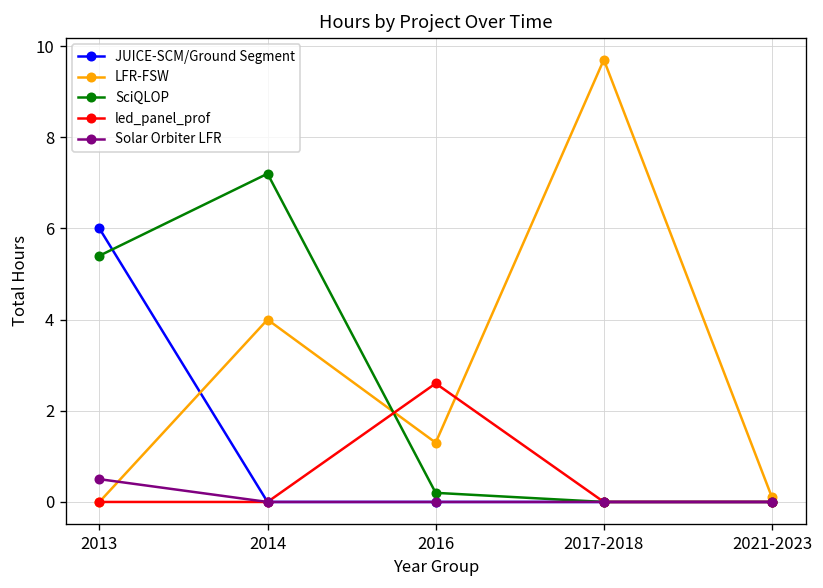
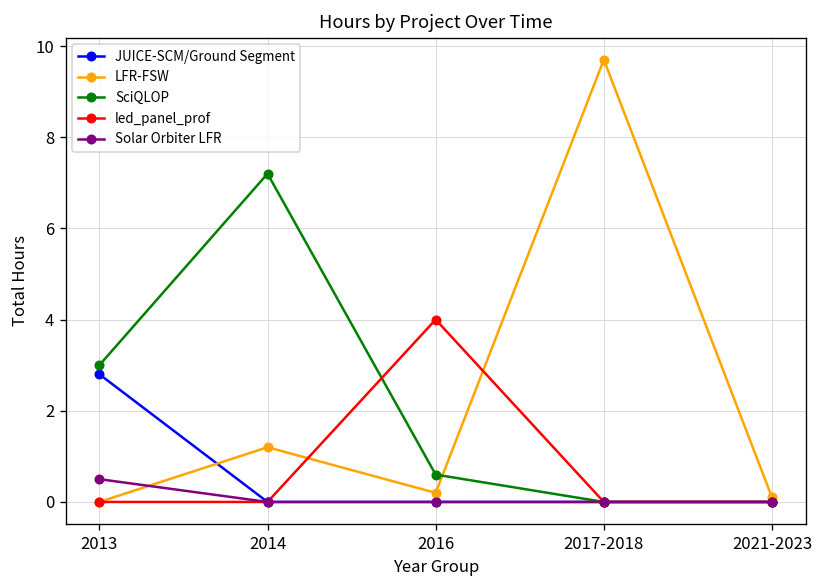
  {
    "JUICE-SCM/Ground Segment": {
-     "2013": 6.0
+     "2013": 2.8
    },
    "LFR-FSW": {
-     "2014": 4.0,
-     "2016": 1.3,
+     "2014": 1.2,
+     "2016": 0.2,
      "2017-2018": 9.7,
      "2021-2023": 0.1
    },
    "SciQLOP": {
-     "2013": 5.4,
+     "2013": 3.0,
      "2014": 7.2,
-     "2016": 0.2
+     "2016": 0.6
    },
    "led_panel_prof": {
-     "2016": 2.6
+     "2016": 4.0
    },
    "Solar Orbiter LFR": {
      "2013": 0.5
    }
  }
